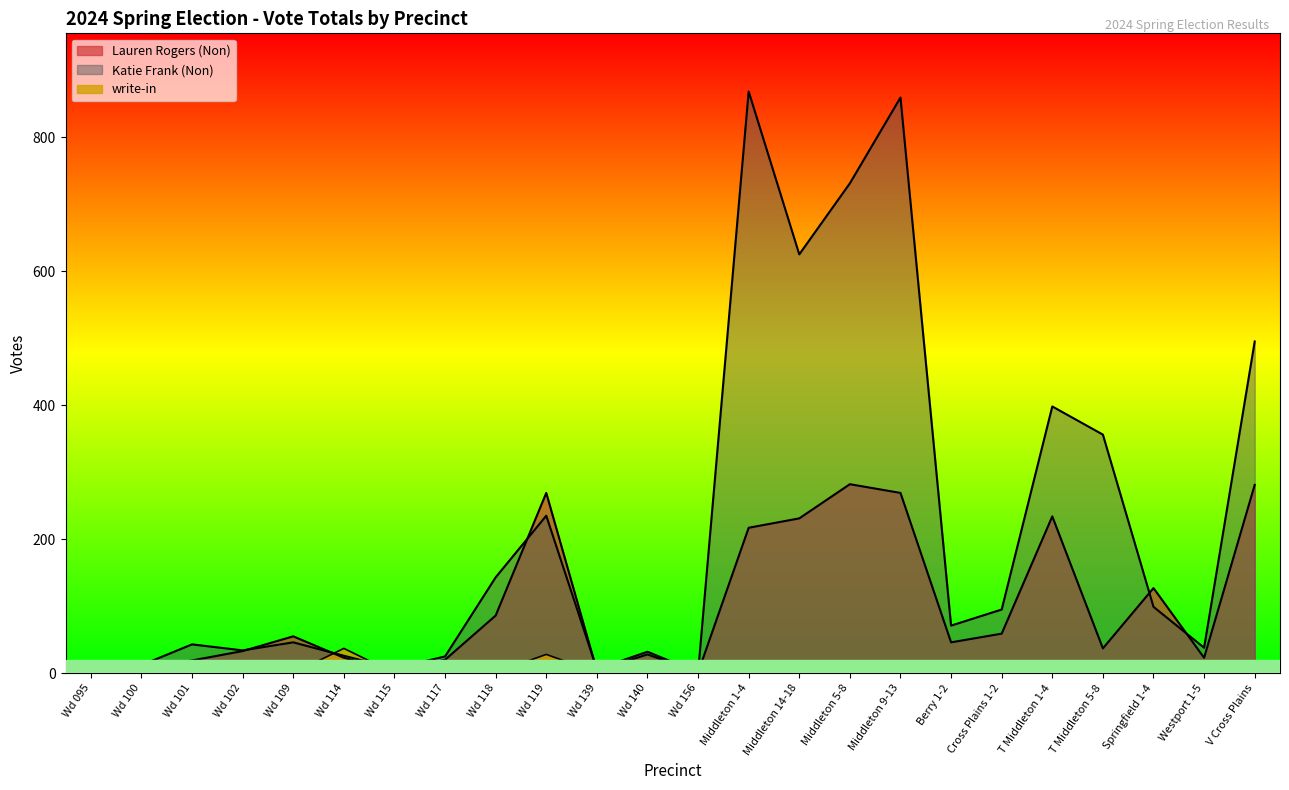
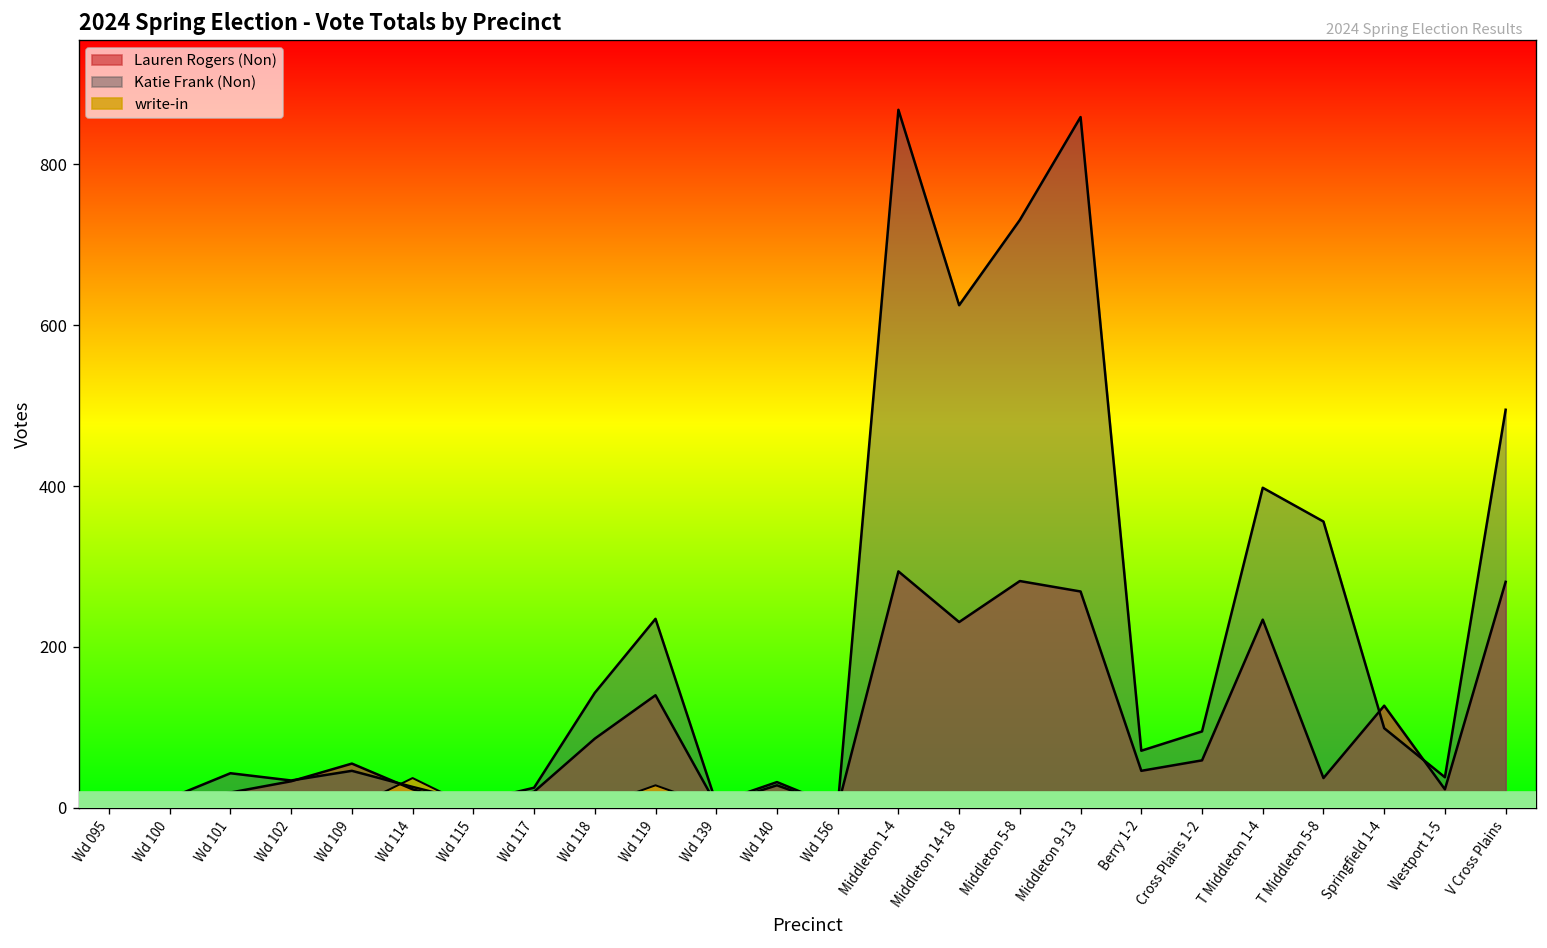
  {
    "Lauren Rogers (Non)": {
      "Wd 109": 60,
      "Wd 117": 20,
      "Wd 118": 90,
-     "Wd 119": 270,
+     "Wd 119": 140,
      "Wd 140": 30,
-     "Middleton 1-4": 220,
+     "Middleton 1-4": 290,
      "Middleton 14-18": 230,
      "Middleton 5-8": 280,
      "Middleton 9-13": 270,
      "Berry 1-2": 50,
      "Cross Plains 1-2": 60,
      "T Middleton 1-4": 230,
      "T Middleton 5-8": 40,
      "Springfield 1-4": 130,
      "Westport 1-5": 20,
      "V Cross Plains": 280
    },
    "Katie Frank (Non)": {
      "Wd 101": 40,
      "Wd 109": 50,
      "Wd 117": 30,
      "Wd 118": 140,
      "Wd 119": 240,
      "Wd 140": 30,
      "Middleton 1-4": 870,
      "Middleton 14-18": 630,
      "Middleton 5-8": 730,
      "Middleton 9-13": 860,
      "Berry 1-2": 70,
      "Cross Plains 1-2": 100,
      "T Middleton 1-4": 400,
      "T Middleton 5-8": 360,
      "Springfield 1-4": 100,
      "Westport 1-5": 40,
      "V Cross Plains": 500
    },
    "write-in": {
      "Wd 114": 40,
      "Wd 119": 30
    }
  }
